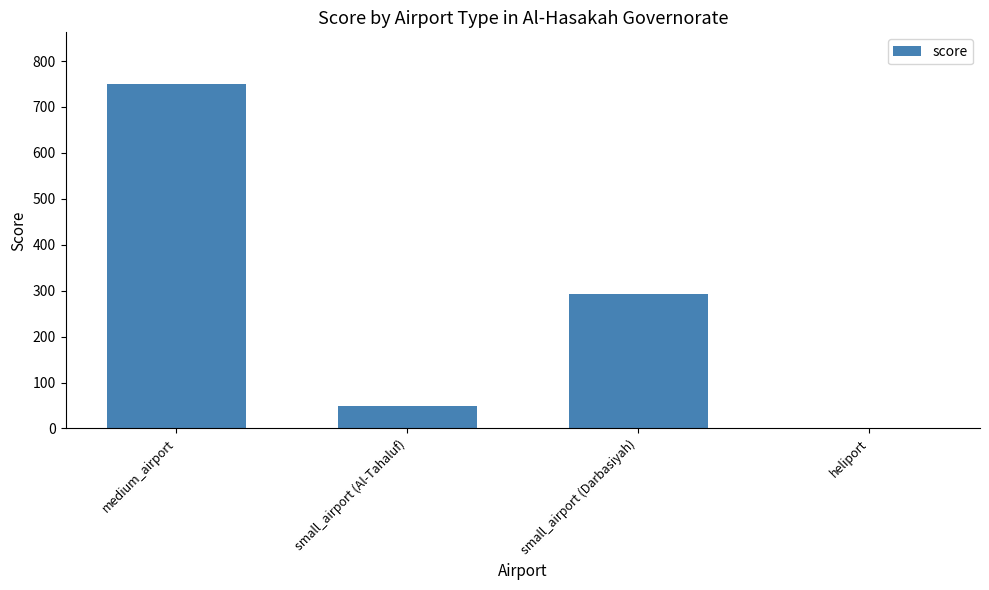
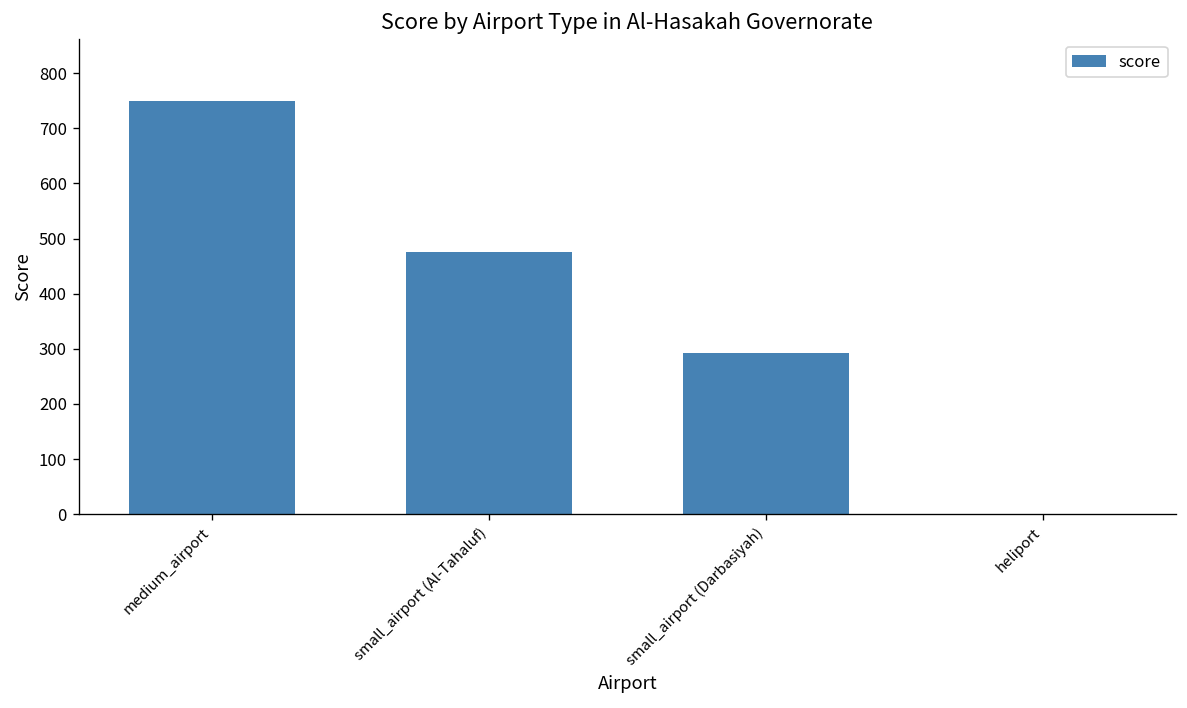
  {
    "medium_airport": 750,
-   "small_airport (Al-Tahaluf)": 50,
+   "small_airport (Al-Tahaluf)": 480,
    "small_airport (Darbasiyah)": 290,
    "heliport": 0
  }
